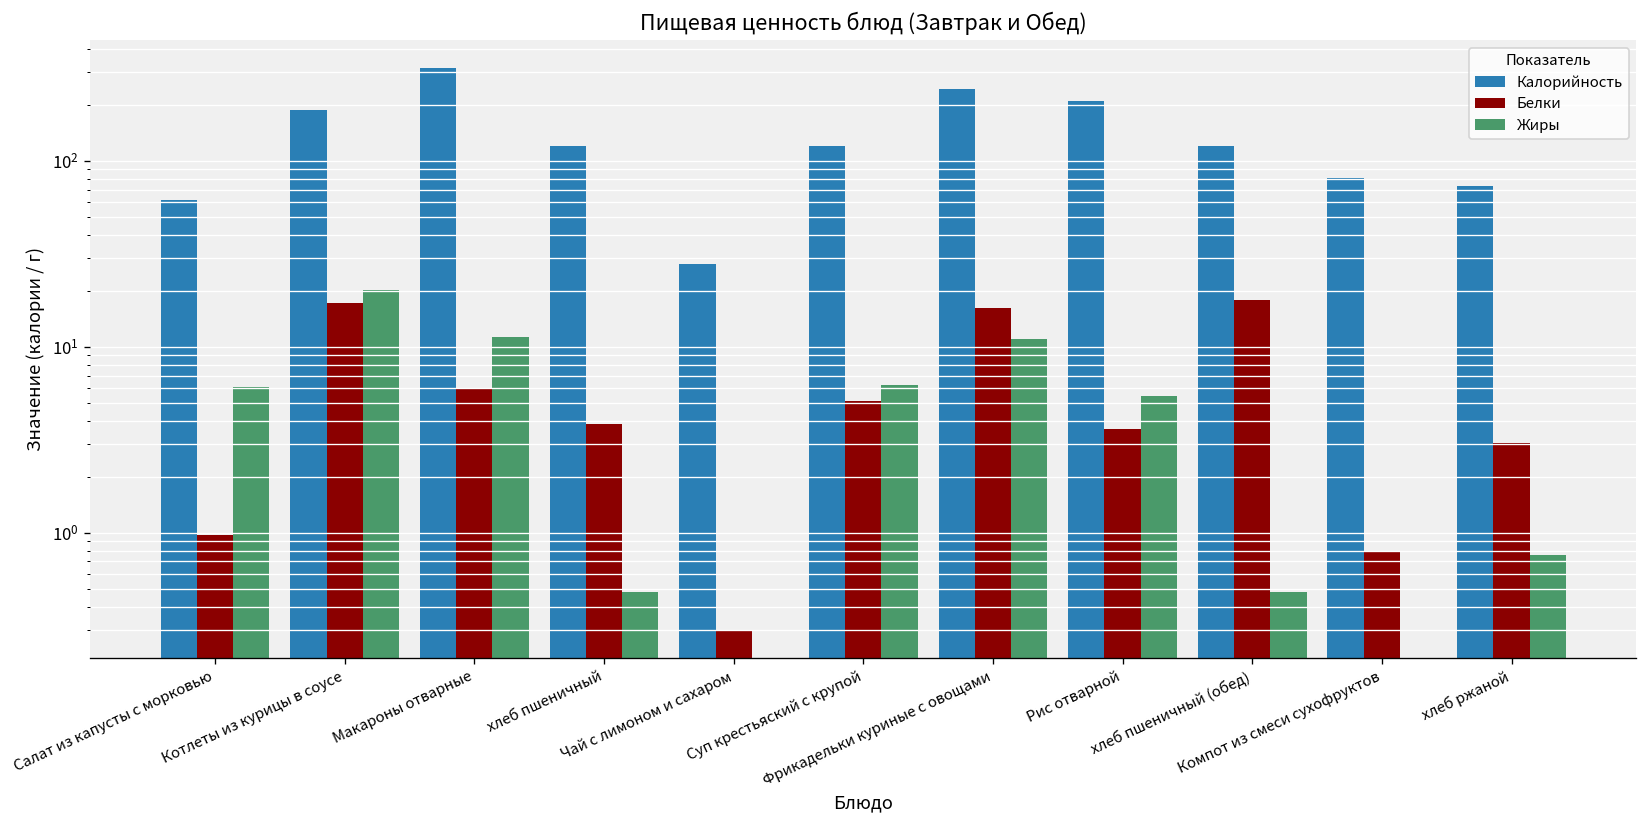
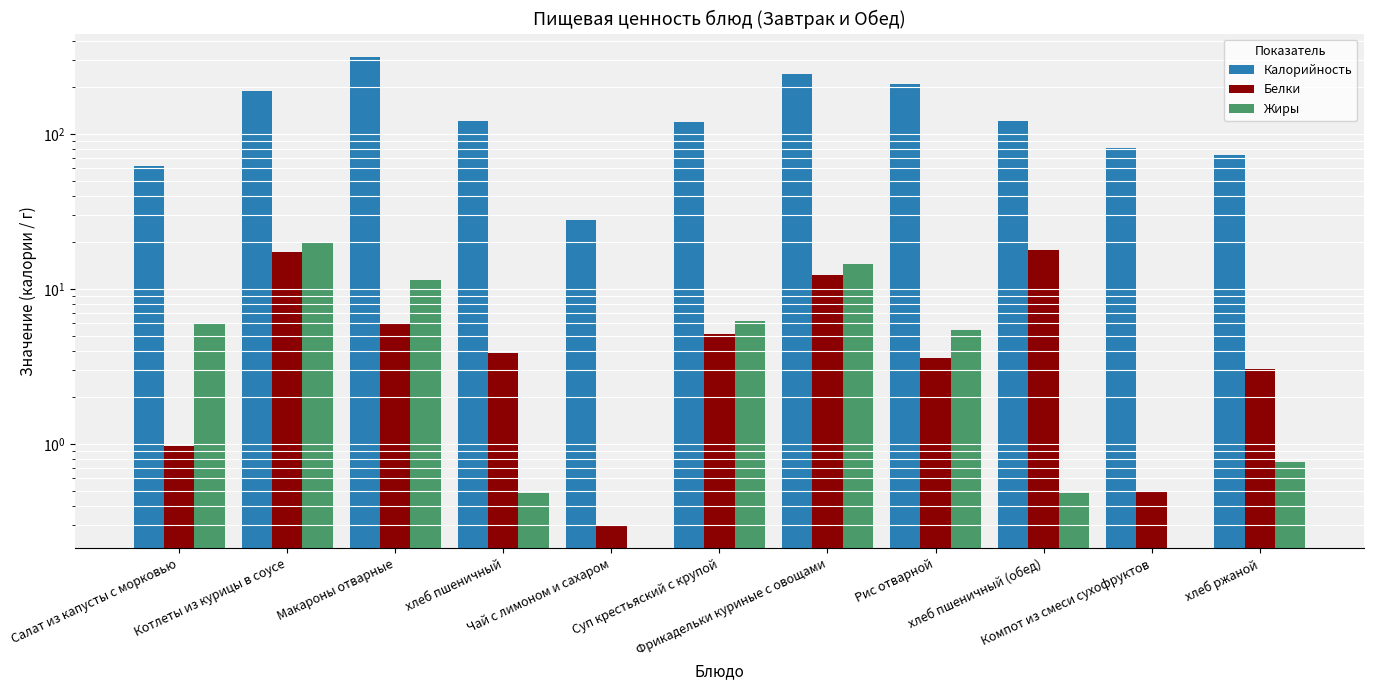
  {
    "Калорийность": {
      "Салат из капусты с морковью": 62,
      "Котлеты из курицы в соусе": 190,
      "Макароны отварные": 310,
      "хлеб пшеничный": 120,
      "Чай с лимоном и сахаром": 28,
      "Суп крестьяский с крупой": 120,
      "Фрикадельки куриные с овощами": 240,
      "Рис отварной": 210,
      "хлеб пшеничный (обед)": 120,
      "Компот из смеси сухофруктов": 80,
      "хлеб ржаной": 70
    },
    "Белки": {
      "Салат из капусты с морковью": 1.0,
      "Котлеты из курицы в соусе": 17,
      "Макароны отварные": 6.0,
      "хлеб пшеничный": 3.8,
      "Чай с лимоном и сахаром": 0.3,
      "Суп крестьяский с крупой": 5.1,
-     "Фрикадельки куриные с овощами": 16,
+     "Фрикадельки куриные с овощами": 12,
      "Рис отварной": 3.6,
      "хлеб пшеничный (обед)": 18,
-     "Компот из смеси сухофруктов": 0.8,
+     "Компот из смеси сухофруктов": 0.5,
      "хлеб ржаной": 3.0
    },
    "Жиры": {
      "Салат из капусты с морковью": 6,
      "Котлеты из курицы в соусе": 20,
      "Макароны отварные": 11,
      "хлеб пшеничный": 0.48,
      "Суп крестьяский с крупой": 6,
-     "Фрикадельки куриные с овощами": 11,
+     "Фрикадельки куриные с овощами": 15,
      "Рис отварной": 5.4,
      "хлеб пшеничный (обед)": 0.48,
      "хлеб ржаной": 0.8
    }
  }
